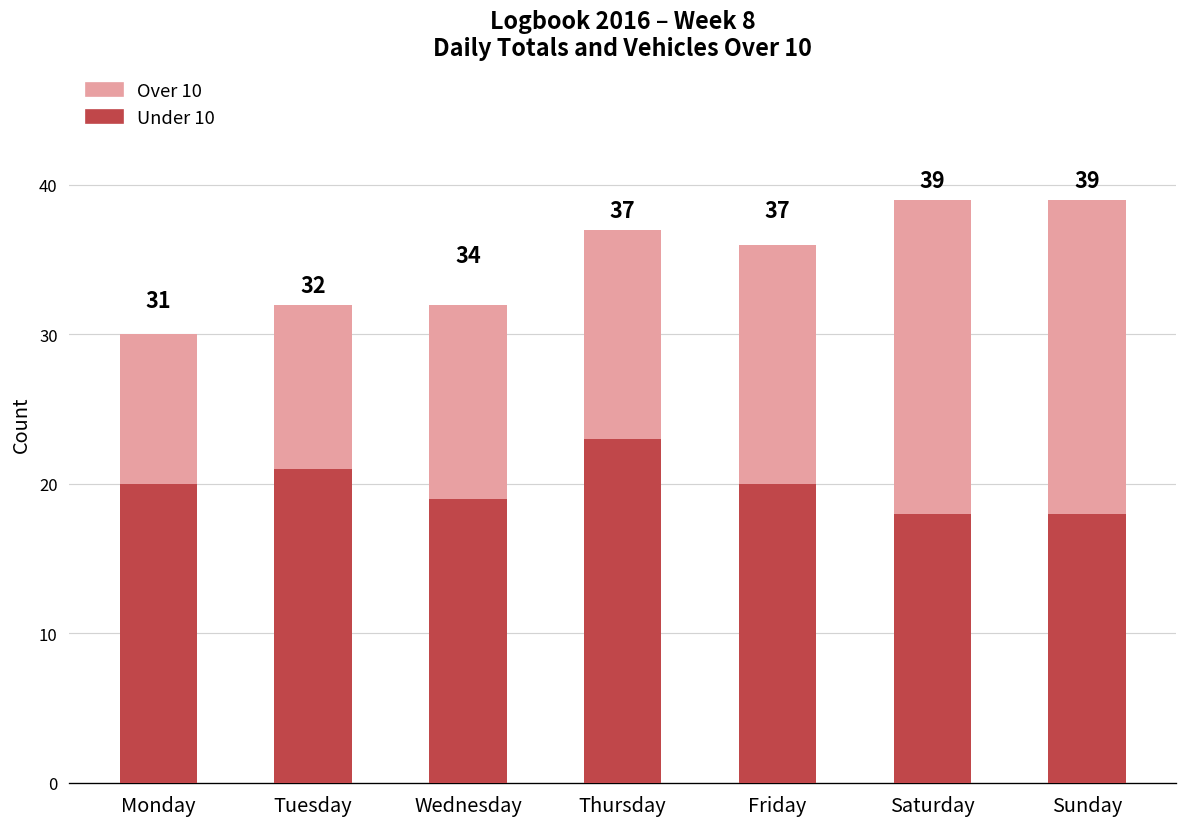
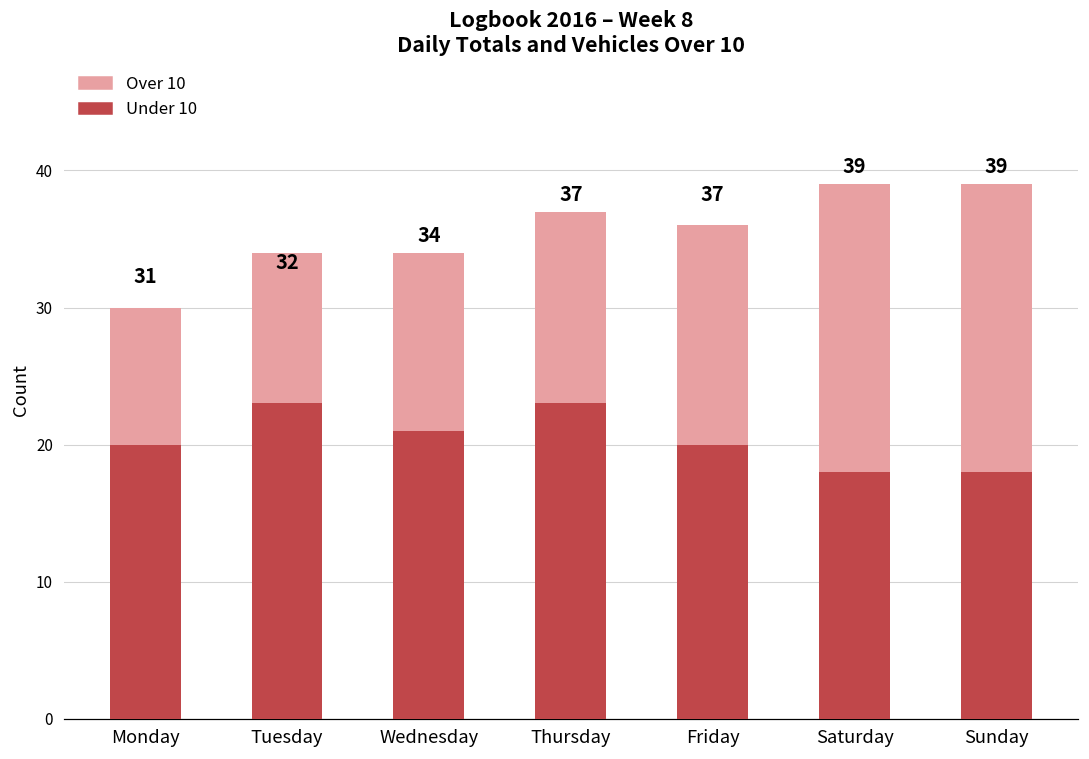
  {
    "Under 10": {
      "Monday": 20,
-     "Tuesday": 21,
-     "Wednesday": 19,
+     "Tuesday": 23,
+     "Wednesday": 21,
      "Thursday": 23,
      "Friday": 20,
      "Saturday": 18,
      "Sunday": 18
    }
  }
